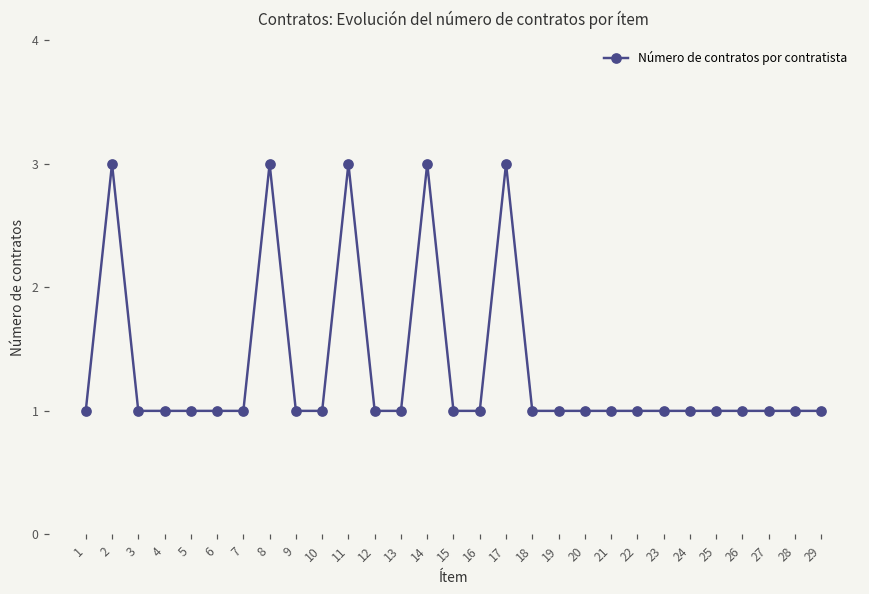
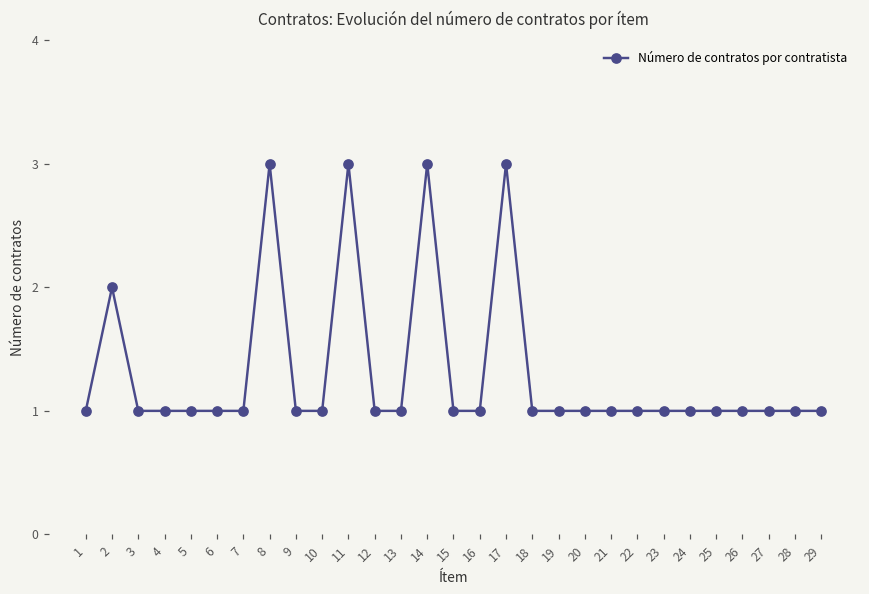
  {
    "1": 1,
-   "2": 3,
+   "2": 2,
    "3": 1,
    "4": 1,
    "5": 1,
    "6": 1,
    "7": 1,
    "8": 3,
    "9": 1,
    "10": 1,
    "11": 3,
    "12": 1,
    "13": 1,
    "14": 3,
    "15": 1,
    "16": 1,
    "17": 3,
    "18": 1,
    "19": 1,
    "20": 1,
    "21": 1,
    "22": 1,
    "23": 1,
    "24": 1,
    "25": 1,
    "26": 1,
    "27": 1,
    "28": 1,
    "29": 1
  }
